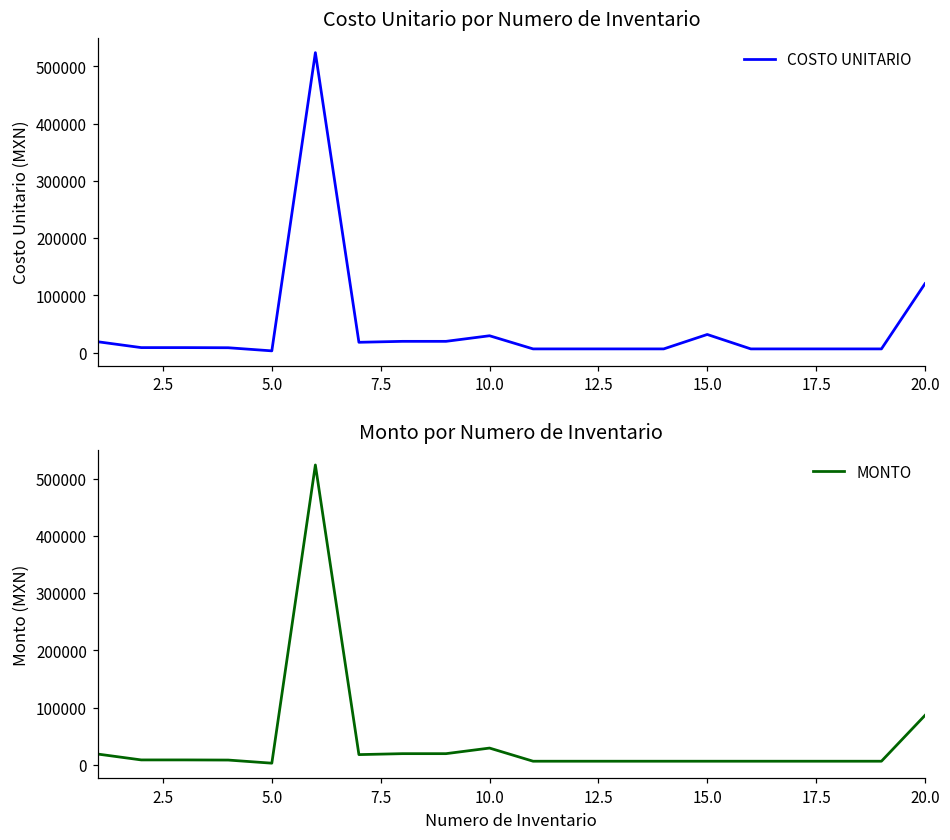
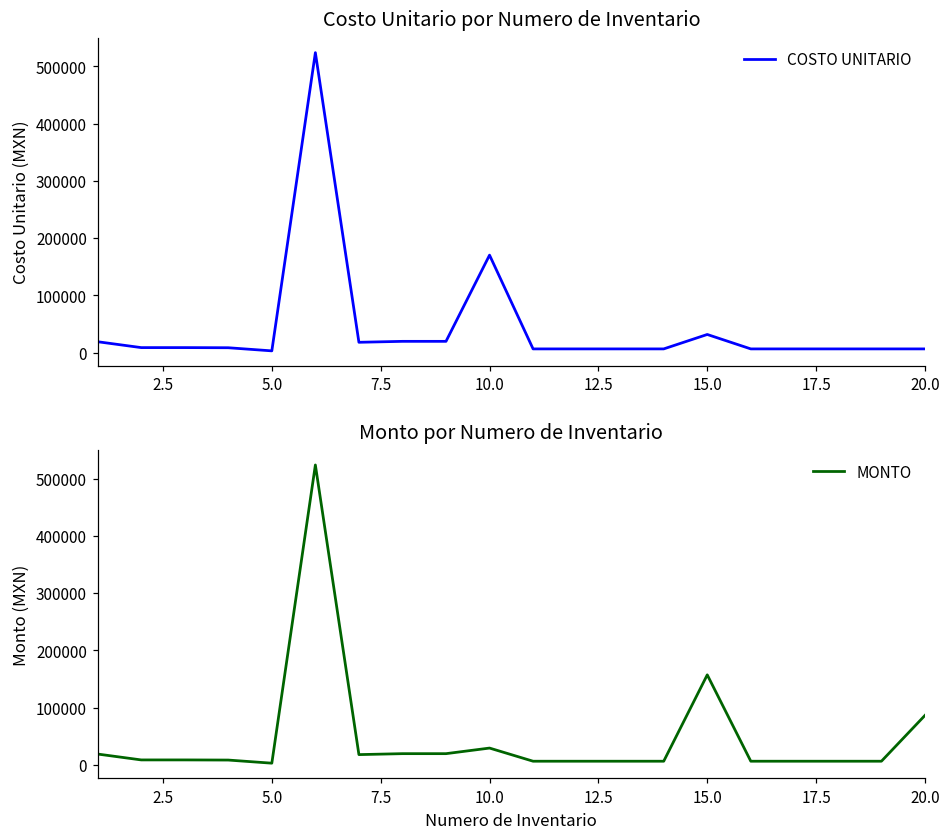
  {
    "Costo Unitario por Numero de Inventario": {
      "5.0": 0,
-     "10.0": 30000,
+     "10.0": 170000,
      "15.0": 30000,
-     "20.0": 120000
+     "20.0": 10000
    },
    "Monto por Numero de Inventario": {
      "5.0": 0,
      "10.0": 30000,
-     "15.0": 10000,
+     "15.0": 160000,
      "20.0": 90000
    }
  }
